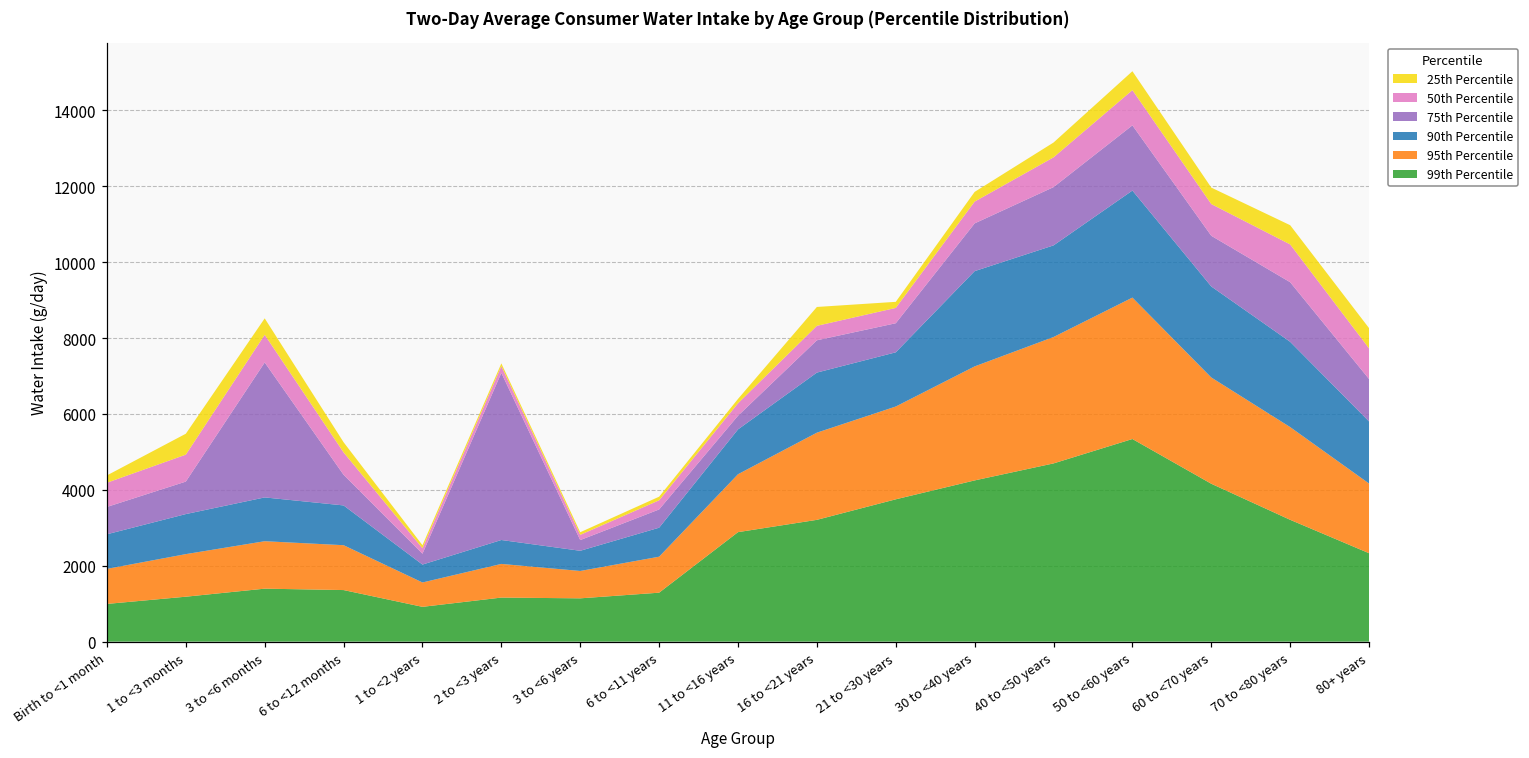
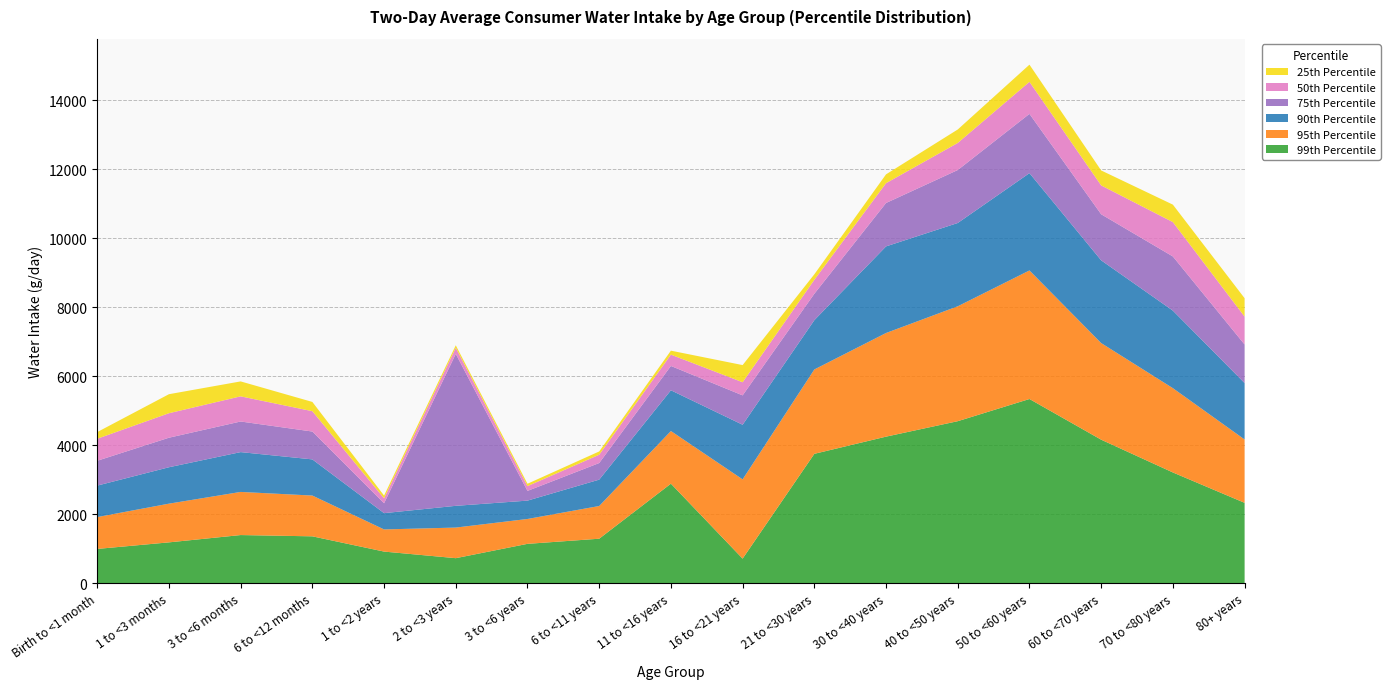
  {
    "99th Percentile": {
      "Birth to <1 month": 1000,
      "1 to <3 months": 1200,
      "3 to <6 months": 1400,
      "6 to <12 months": 1400,
      "1 to <2 years": 900,
-     "2 to <3 years": 1200,
+     "2 to <3 years": 700,
      "3 to <6 years": 1100,
      "6 to <11 years": 1300,
      "11 to <16 years": 2900,
-     "16 to <21 years": 3200,
+     "16 to <21 years": 700,
      "21 to <30 years": 3800,
      "30 to <40 years": 4200,
      "40 to <50 years": 4700,
      "50 to <60 years": 5300,
      "60 to <70 years": 4200,
      "70 to <80 years": 3200,
      "80+ years": 2300
    },
    "95th Percentile": {
      "Birth to <1 month": 900,
      "1 to <3 months": 1100,
      "3 to <6 months": 1300,
      "6 to <12 months": 1200,
      "1 to <2 years": 600,
      "2 to <3 years": 900,
      "3 to <6 years": 700,
      "6 to <11 years": 900,
      "11 to <16 years": 1500,
      "16 to <21 years": 2300,
      "21 to <30 years": 2400,
      "30 to <40 years": 3000,
      "40 to <50 years": 3300,
      "50 to <60 years": 3700,
      "60 to <70 years": 2800,
      "70 to <80 years": 2400,
      "80+ years": 1800
    },
    "90th Percentile": {
      "Birth to <1 month": 900,
      "1 to <3 months": 1100,
      "3 to <6 months": 1200,
      "6 to <12 months": 1000,
      "1 to <2 years": 500,
      "2 to <3 years": 600,
      "3 to <6 years": 500,
      "6 to <11 years": 800,
      "11 to <16 years": 1200,
      "16 to <21 years": 1600,
      "21 to <30 years": 1400,
      "30 to <40 years": 2500,
      "40 to <50 years": 2400,
      "50 to <60 years": 2800,
      "60 to <70 years": 2400,
      "70 to <80 years": 2200,
      "80+ years": 1600
    },
    "75th Percentile": {
      "Birth to <1 month": 700,
      "1 to <3 months": 900,
-     "3 to <6 months": 3600,
+     "3 to <6 months": 900,
      "6 to <12 months": 800,
      "1 to <2 years": 300,
      "2 to <3 years": 4400,
      "3 to <6 years": 300,
      "6 to <11 years": 500,
-     "11 to <16 years": 400,
+     "11 to <16 years": 700,
      "16 to <21 years": 900,
      "21 to <30 years": 800,
      "30 to <40 years": 1300,
      "40 to <50 years": 1500,
      "50 to <60 years": 1700,
      "60 to <70 years": 1300,
      "70 to <80 years": 1600,
      "80+ years": 1100
    },
    "50th Percentile": {
      "Birth to <1 month": 600,
      "1 to <3 months": 700,
      "3 to <6 months": 700,
      "6 to <12 months": 600,
      "1 to <2 years": 100,
      "6 to <11 years": 200,
      "11 to <16 years": 300,
      "16 to <21 years": 400,
      "21 to <30 years": 400,
      "30 to <40 years": 600,
      "40 to <50 years": 800,
      "50 to <60 years": 900,
      "60 to <70 years": 800,
      "70 to <80 years": 1000,
      "80+ years": 800
    },
    "25th Percentile": {
      "Birth to <1 month": 200,
      "1 to <3 months": 600,
      "3 to <6 months": 400,
      "6 to <12 months": 300,
      "1 to <2 years": 100,
      "6 to <11 years": 100,
      "11 to <16 years": 100,
      "16 to <21 years": 500,
      "21 to <30 years": 200,
      "30 to <40 years": 300,
      "40 to <50 years": 400,
      "50 to <60 years": 500,
      "60 to <70 years": 400,
      "70 to <80 years": 500,
      "80+ years": 500
    }
  }
